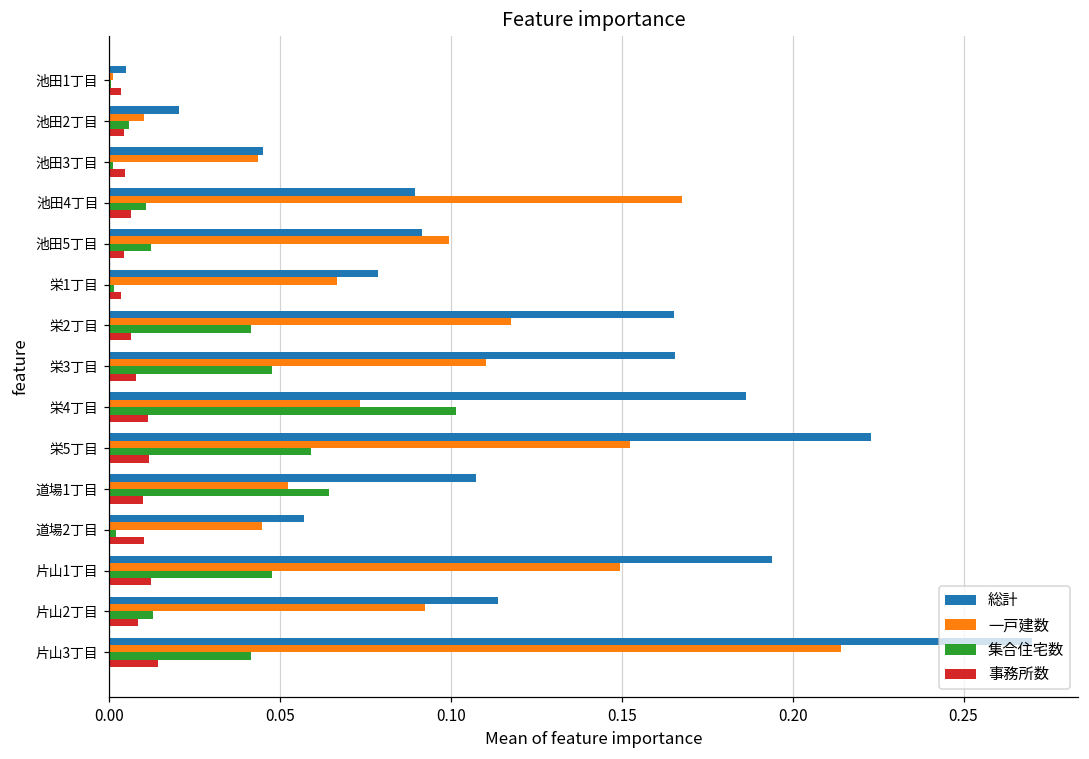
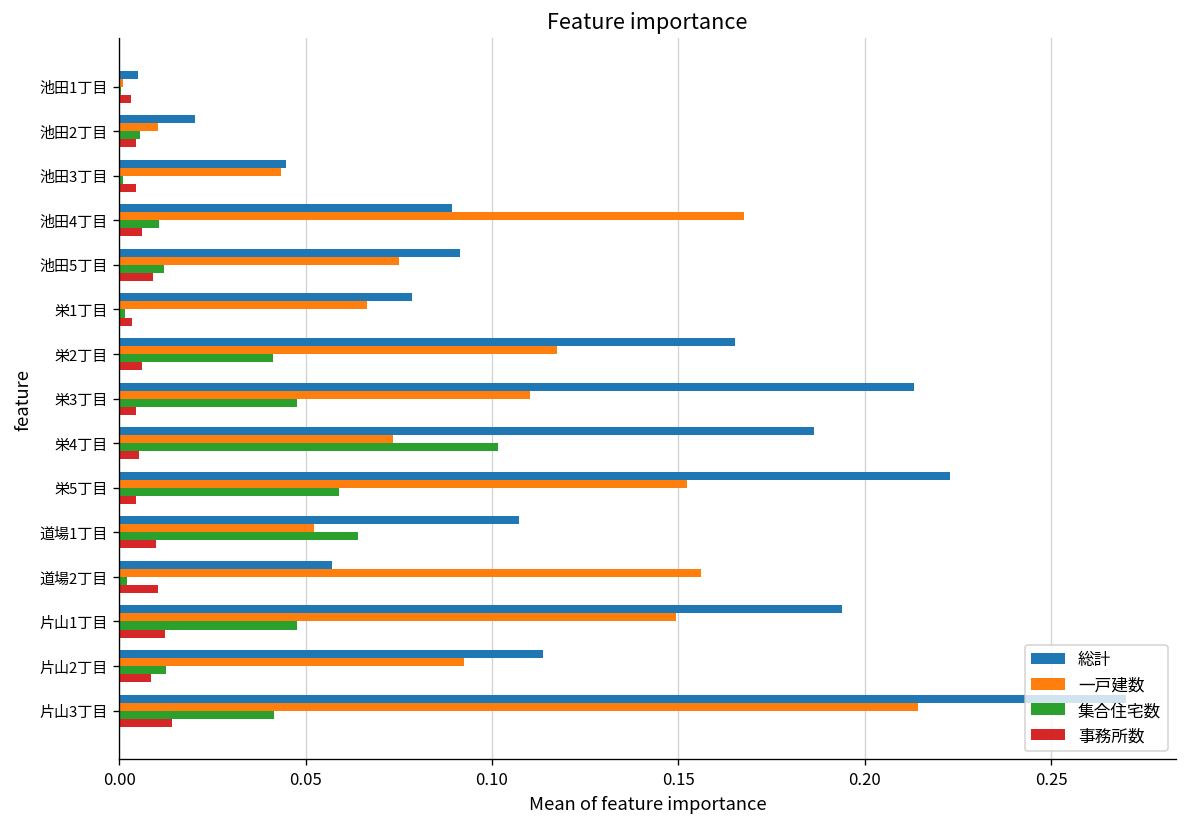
  {
    "総計": {
      "池田1丁目": 0.005,
      "池田2丁目": 0.020,
      "池田3丁目": 0.045,
      "池田4丁目": 0.089,
      "池田5丁目": 0.091,
      "栄1丁目": 0.079,
      "栄2丁目": 0.165,
-     "栄3丁目": 0.166,
+     "栄3丁目": 0.213,
      "栄4丁目": 0.186,
      "栄5丁目": 0.223,
      "道場1丁目": 0.107,
      "道場2丁目": 0.057,
      "片山1丁目": 0.194,
      "片山2丁目": 0.114
    },
    "一戸建数": {
      "池田1丁目": 0.001,
      "池田2丁目": 0.010,
      "池田3丁目": 0.043,
      "池田4丁目": 0.168,
-     "池田5丁目": 0.100,
+     "池田5丁目": 0.075,
      "栄1丁目": 0.067,
      "栄2丁目": 0.118,
      "栄3丁目": 0.110,
      "栄4丁目": 0.073,
      "栄5丁目": 0.152,
      "道場1丁目": 0.052,
-     "道場2丁目": 0.045,
+     "道場2丁目": 0.156,
      "片山1丁目": 0.149,
      "片山2丁目": 0.093,
      "片山3丁目": 0.214
    },
    "集合住宅数": {
      "池田2丁目": 0.006,
      "池田3丁目": 0.001,
      "池田4丁目": 0.011,
      "池田5丁目": 0.012,
      "栄1丁目": 0.001,
      "栄2丁目": 0.041,
      "栄3丁目": 0.048,
      "栄4丁目": 0.102,
      "栄5丁目": 0.059,
      "道場1丁目": 0.064,
      "道場2丁目": 0.002,
      "片山1丁目": 0.048,
      "片山2丁目": 0.013,
      "片山3丁目": 0.042
    },
    "事務所数": {
      "池田1丁目": 0.003,
      "池田2丁目": 0.004,
      "池田3丁目": 0.005,
      "池田4丁目": 0.006,
-     "池田5丁目": 0.004,
+     "池田5丁目": 0.009,
      "栄1丁目": 0.003,
      "栄2丁目": 0.006,
-     "栄3丁目": 0.008,
-     "栄4丁目": 0.011,
-     "栄5丁目": 0.012,
+     "栄3丁目": 0.005,
+     "栄4丁目": 0.005,
+     "栄5丁目": 0.005,
      "道場1丁目": 0.010,
      "道場2丁目": 0.010,
      "片山1丁目": 0.012,
      "片山2丁目": 0.008,
      "片山3丁目": 0.014
    }
  }
